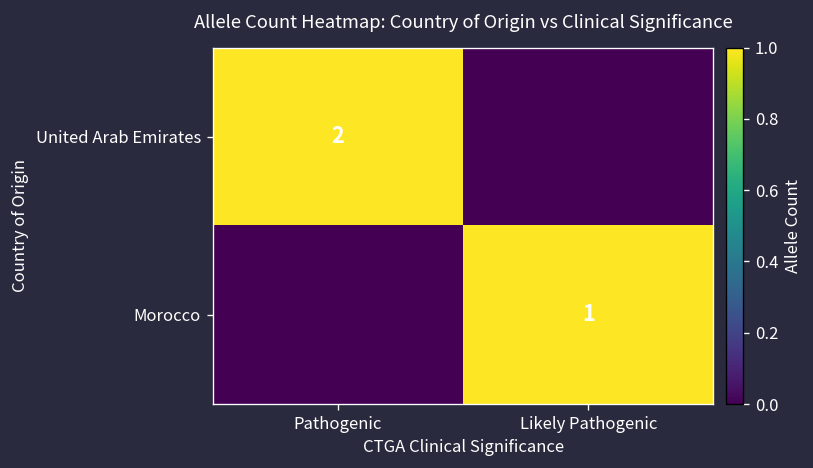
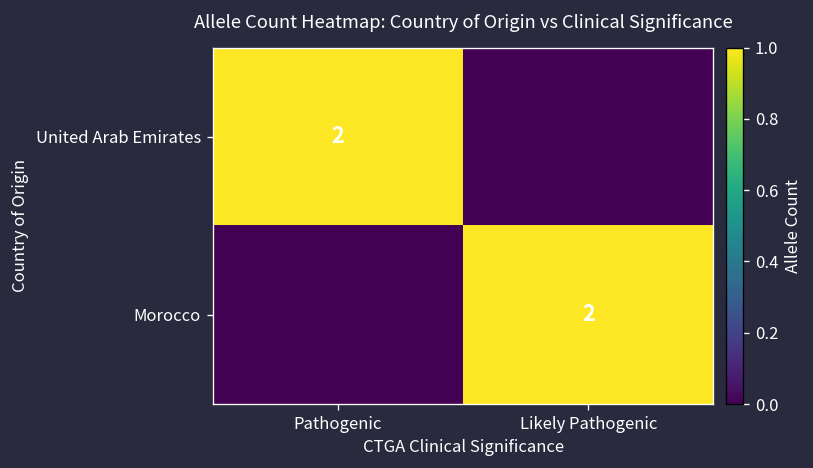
  {
    "United Arab Emirates": {
      "Pathogenic": 2
    },
    "Morocco": {
-     "Likely Pathogenic": 1
+     "Likely Pathogenic": 2
    }
  }
